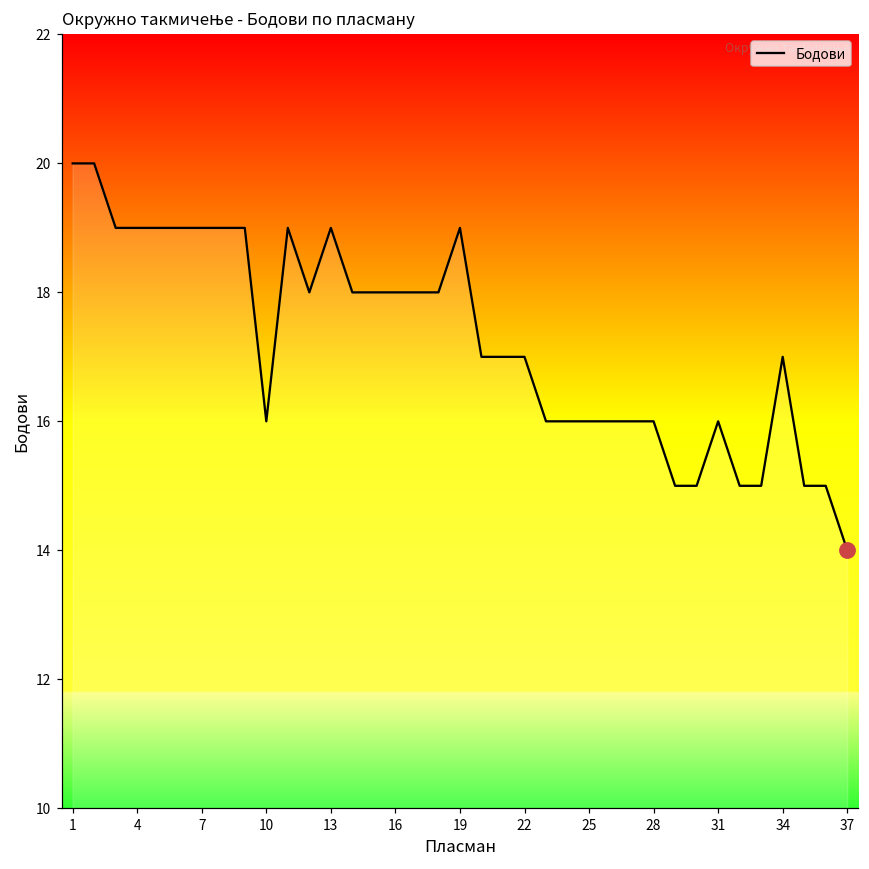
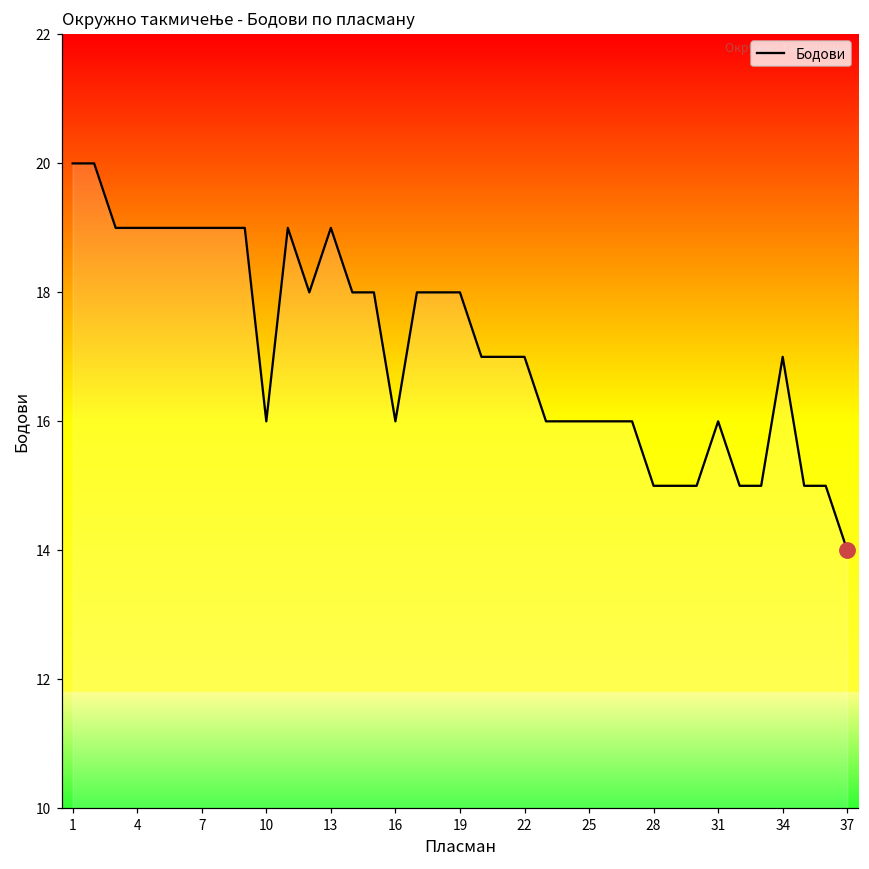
  {
    "Бодови": {
      "1": 20,
      "4": 19,
      "7": 19,
      "10": 16,
      "13": 19,
-     "16": 18,
-     "19": 19,
+     "16": 16,
+     "19": 18,
      "22": 17,
      "25": 16,
-     "28": 16,
+     "28": 15,
      "31": 16,
      "34": 17
    }
  }
